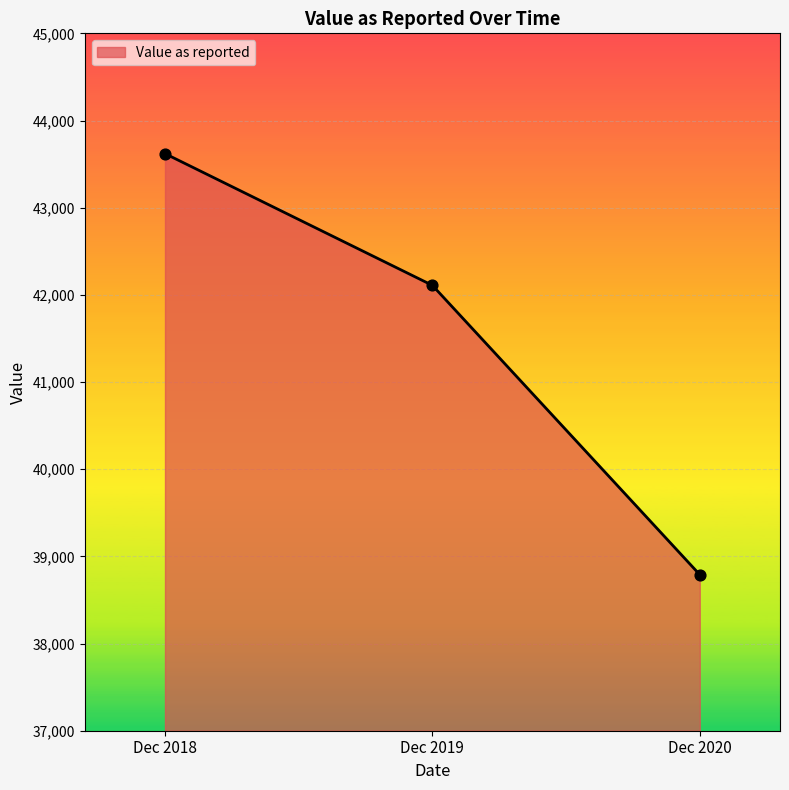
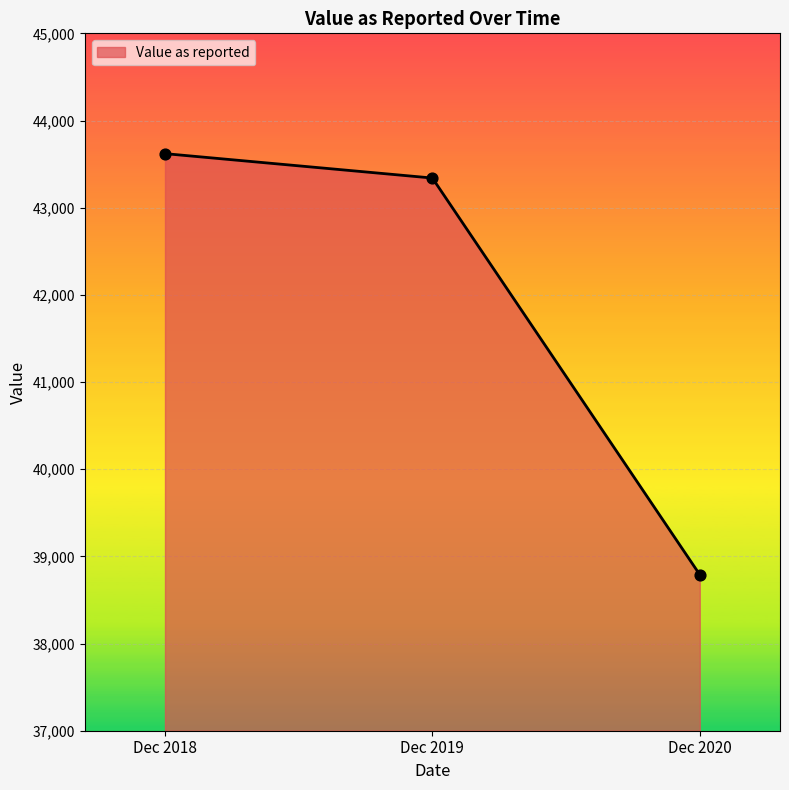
  {
    "Dec 2018": "43,600",
-   "Dec 2019": "42,100",
+   "Dec 2019": "43,300",
    "Dec 2020": "38,800"
  }
